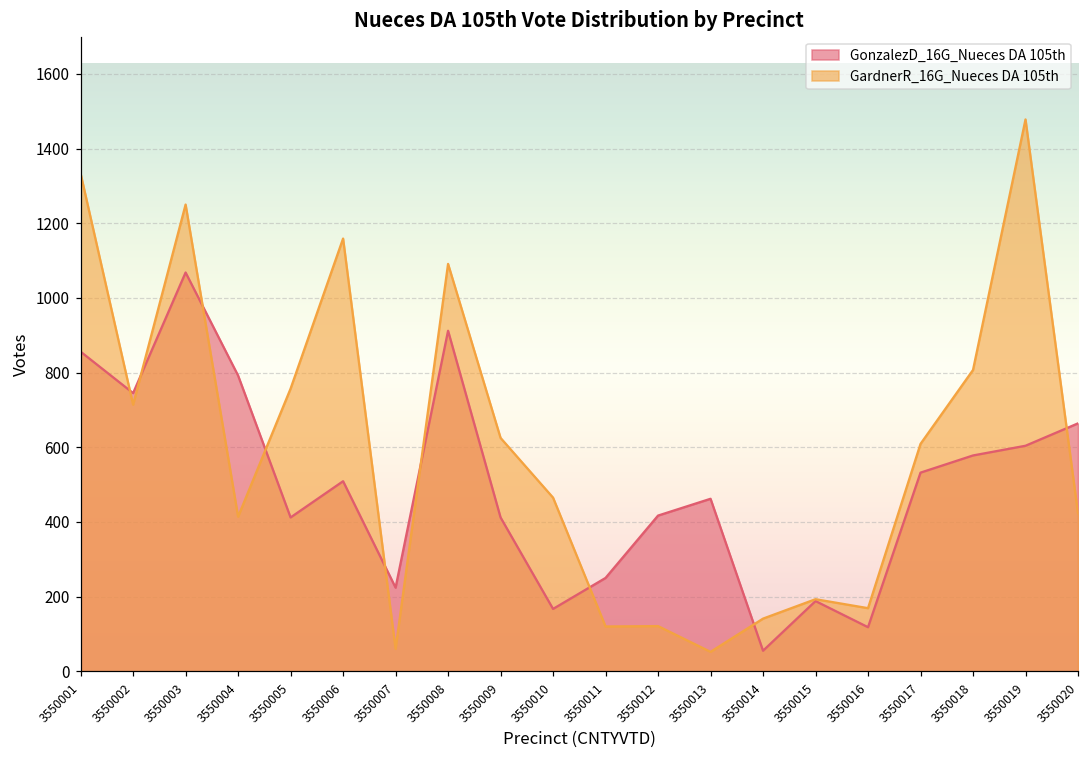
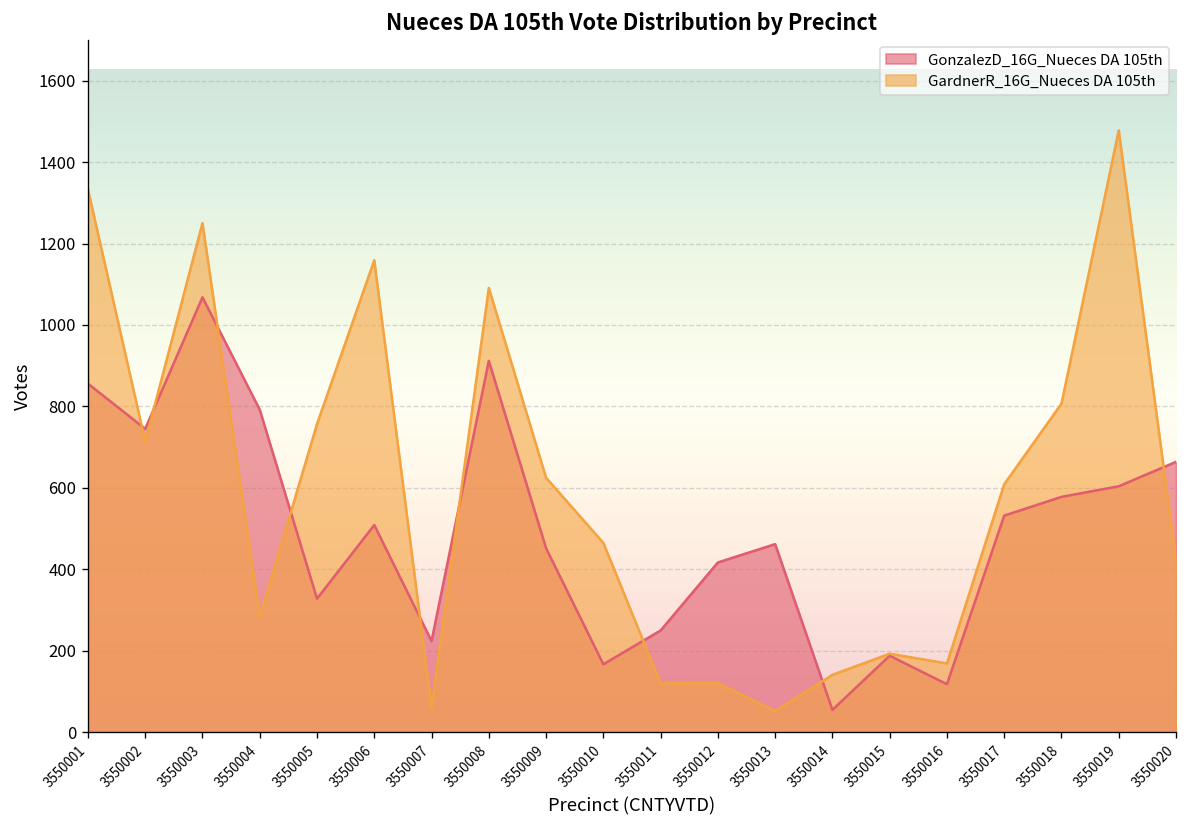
  {
    "GonzalezD_16G_Nueces DA 105th": {
      "3550001": 860,
      "3550002": 750,
      "3550003": 1070,
      "3550004": 790,
-     "3550005": 410,
+     "3550005": 330,
      "3550006": 510,
      "3550007": 220,
      "3550008": 910,
-     "3550009": 410,
+     "3550009": 450,
      "3550010": 170,
      "3550011": 250,
      "3550012": 420,
      "3550013": 460,
      "3550014": 60,
      "3550016": 120,
      "3550017": 530,
      "3550018": 580,
      "3550019": 600,
      "3550020": 660
    },
    "GardnerR_16G_Nueces DA 105th": {
      "3550001": 1330,
      "3550002": 710,
      "3550003": 1250,
-     "3550004": 410,
+     "3550004": 280,
      "3550005": 760,
      "3550006": 1160,
      "3550007": 60,
      "3550008": 1090,
      "3550009": 630,
      "3550010": 470,
      "3550011": 120,
      "3550012": 120,
      "3550013": 50,
      "3550014": 140,
      "3550016": 170,
      "3550017": 610,
      "3550018": 810,
      "3550019": 1480,
      "3550020": 420
    }
  }
